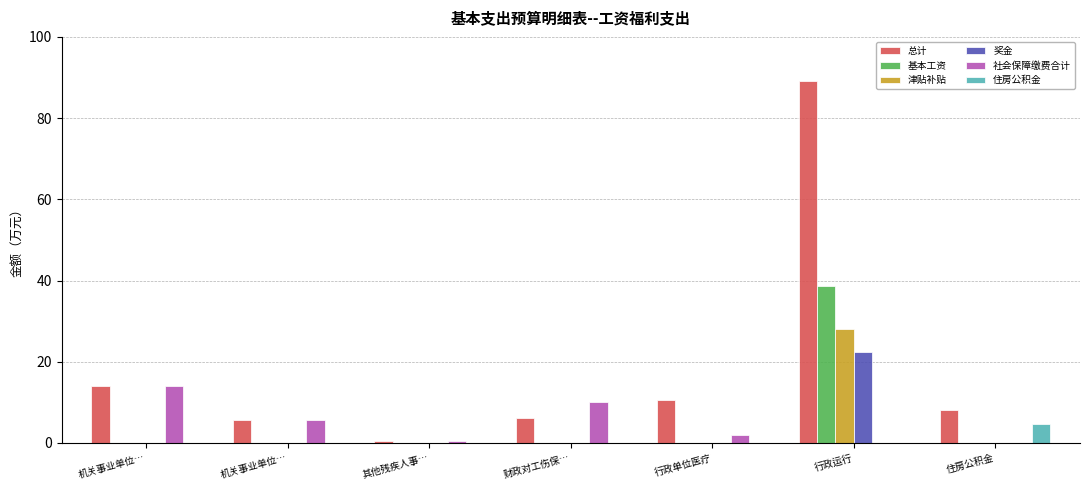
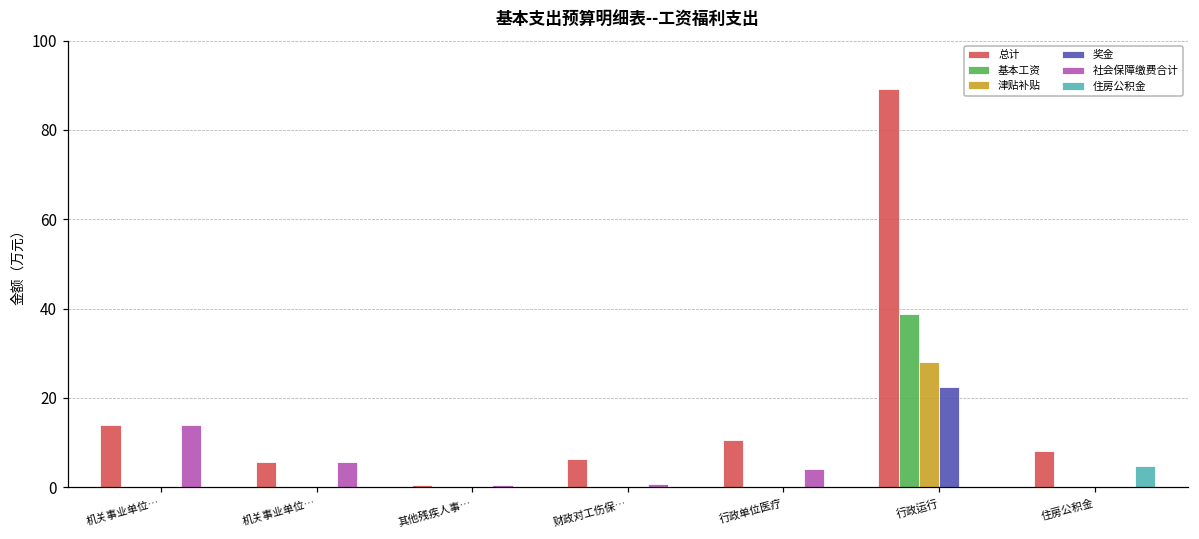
  {
    "总计": {
      "财政对工伤保…": 6,
      "行政单位医疗": 11,
      "行政运行": 89,
      "住房公积金": 8
    },
    "基本工资": {
      "其他残疾人事…": 0,
      "财政对工伤保…": 0,
      "行政单位医疗": 0,
      "行政运行": 39,
      "住房公积金": 0
    },
    "津贴补贴": {
      "其他残疾人事…": 0,
      "财政对工伤保…": 0,
      "行政单位医疗": 0,
      "行政运行": 28,
      "住房公积金": 0
    },
    "奖金": {
      "其他残疾人事…": 0,
      "财政对工伤保…": 0,
      "行政单位医疗": 0,
      "行政运行": 22,
      "住房公积金": 0
    },
    "社会保障缴费合计": {
-     "财政对工伤保…": 10,
-     "行政单位医疗": 2,
+     "财政对工伤保…": 1,
+     "行政单位医疗": 4,
      "行政运行": 0,
      "住房公积金": 0
    },
    "住房公积金": {
      "其他残疾人事…": 0,
      "财政对工伤保…": 0,
      "行政单位医疗": 0,
      "行政运行": 0,
      "住房公积金": 5
    }
  }
